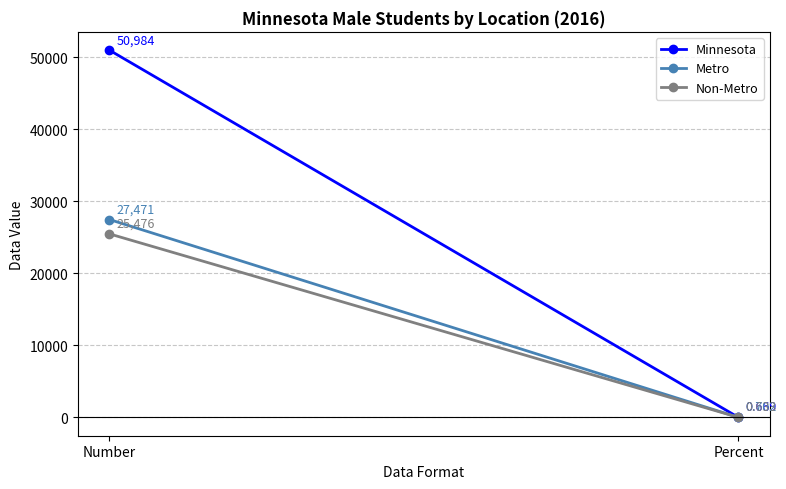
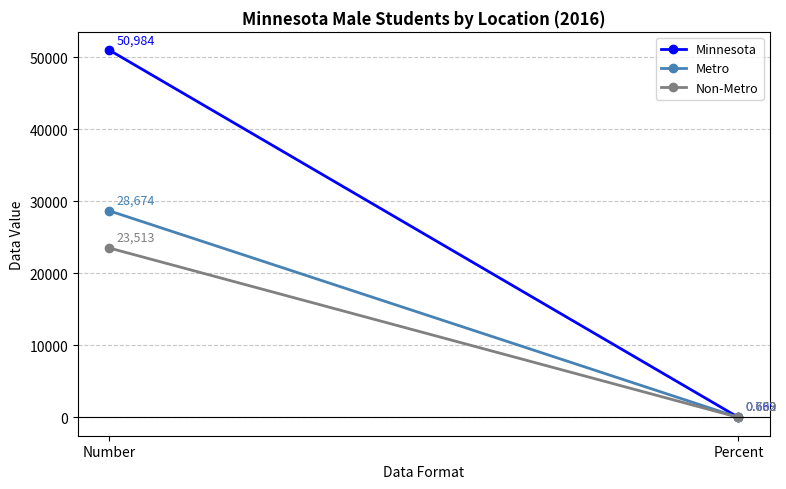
  {
    "Minnesota": {
      "Number": "50,984"
    },
    "Metro": {
-     "Number": "27,471"
+     "Number": "28,674"
    },
    "Non-Metro": {
-     "Number": "25,476"
+     "Number": "23,513"
    }
  }
